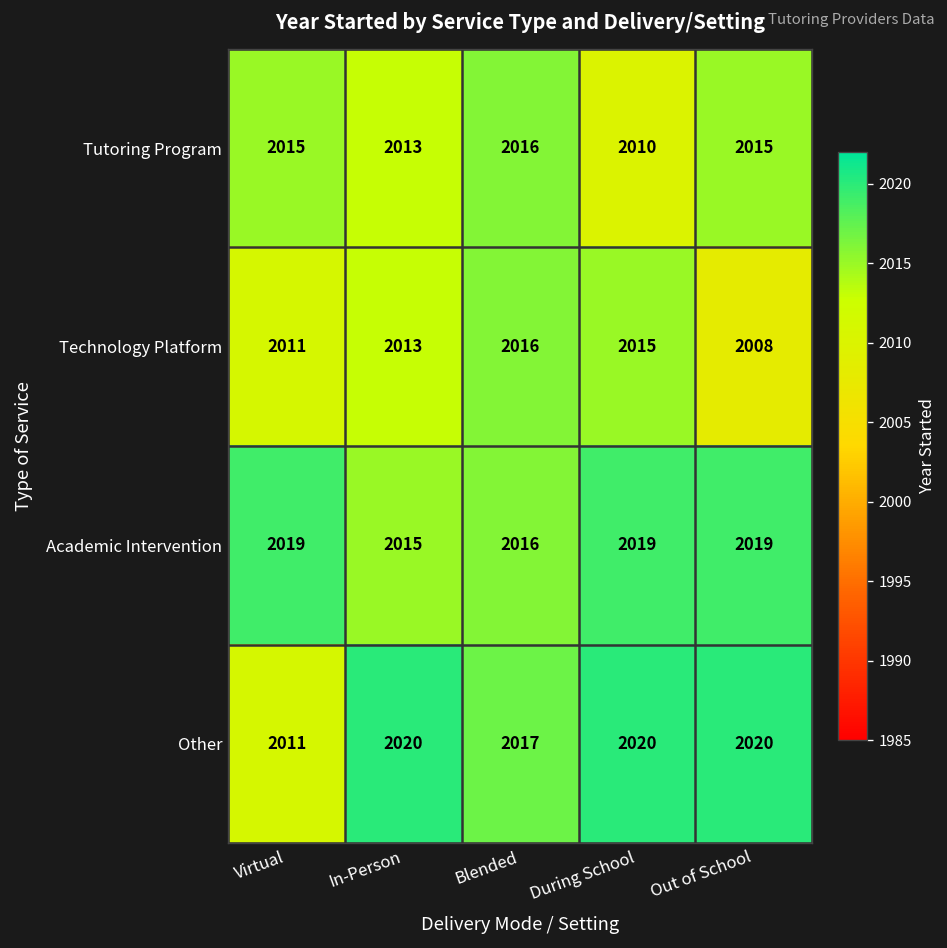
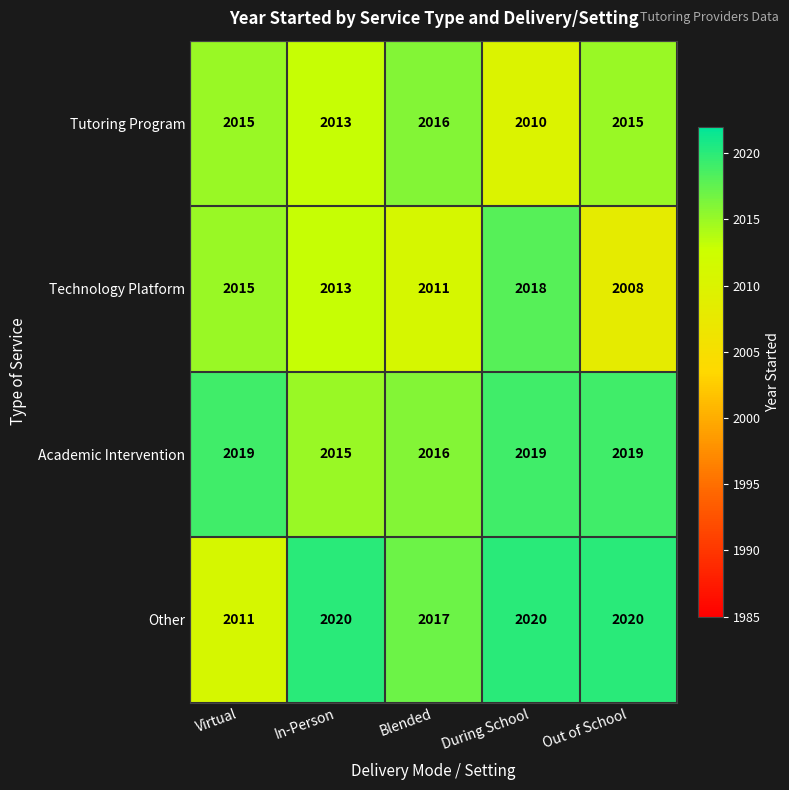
  {
    "Tutoring Program": {
      "Virtual": 2015,
      "In-Person": 2013,
      "Blended": 2016,
      "During School": 2010,
      "Out of School": 2015
    },
    "Technology Platform": {
-     "Virtual": 2011,
+     "Virtual": 2015,
      "In-Person": 2013,
-     "Blended": 2016,
-     "During School": 2015,
+     "Blended": 2011,
+     "During School": 2018,
      "Out of School": 2008
    },
    "Academic Intervention": {
      "Virtual": 2019,
      "In-Person": 2015,
      "Blended": 2016,
      "During School": 2019,
      "Out of School": 2019
    },
    "Other": {
      "Virtual": 2011,
      "In-Person": 2020,
      "Blended": 2017,
      "During School": 2020,
      "Out of School": 2020
    }
  }
